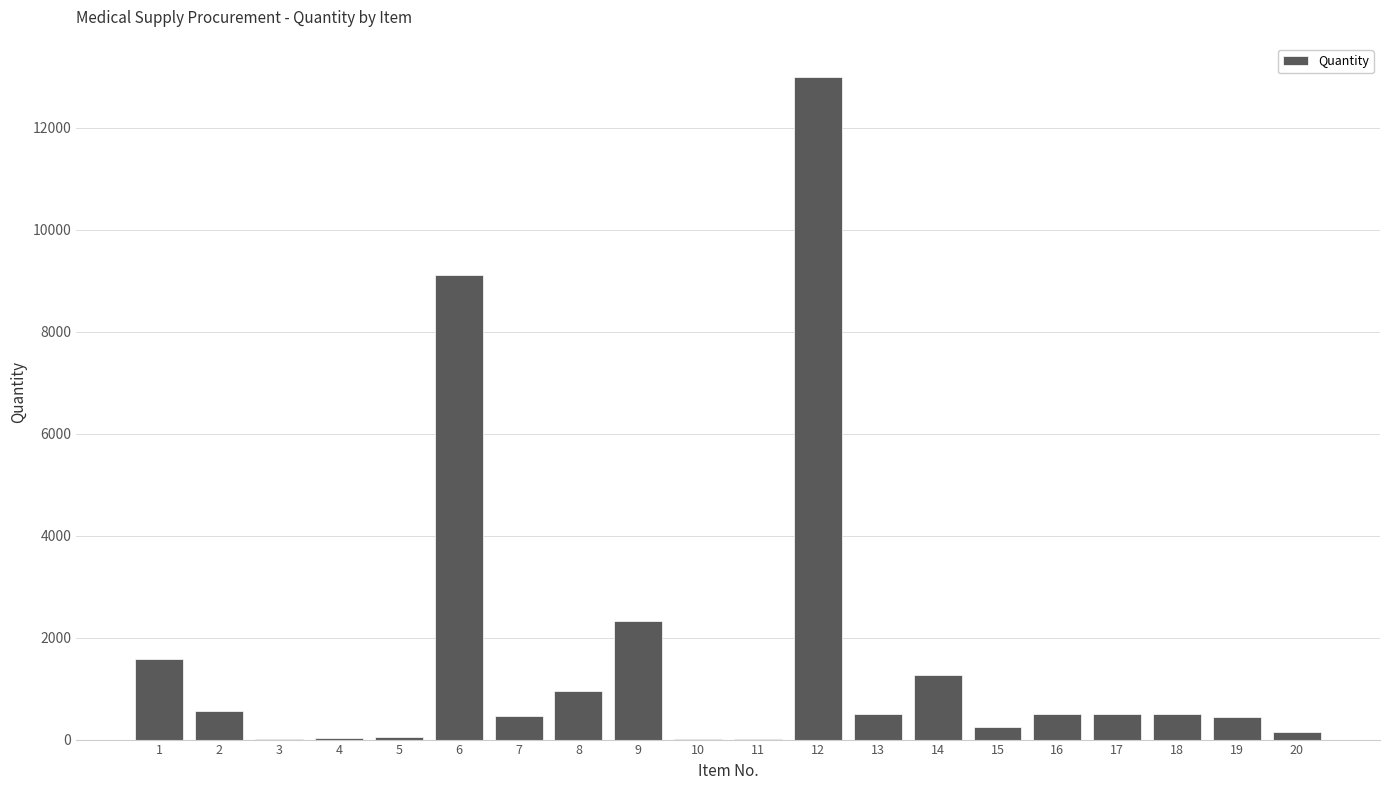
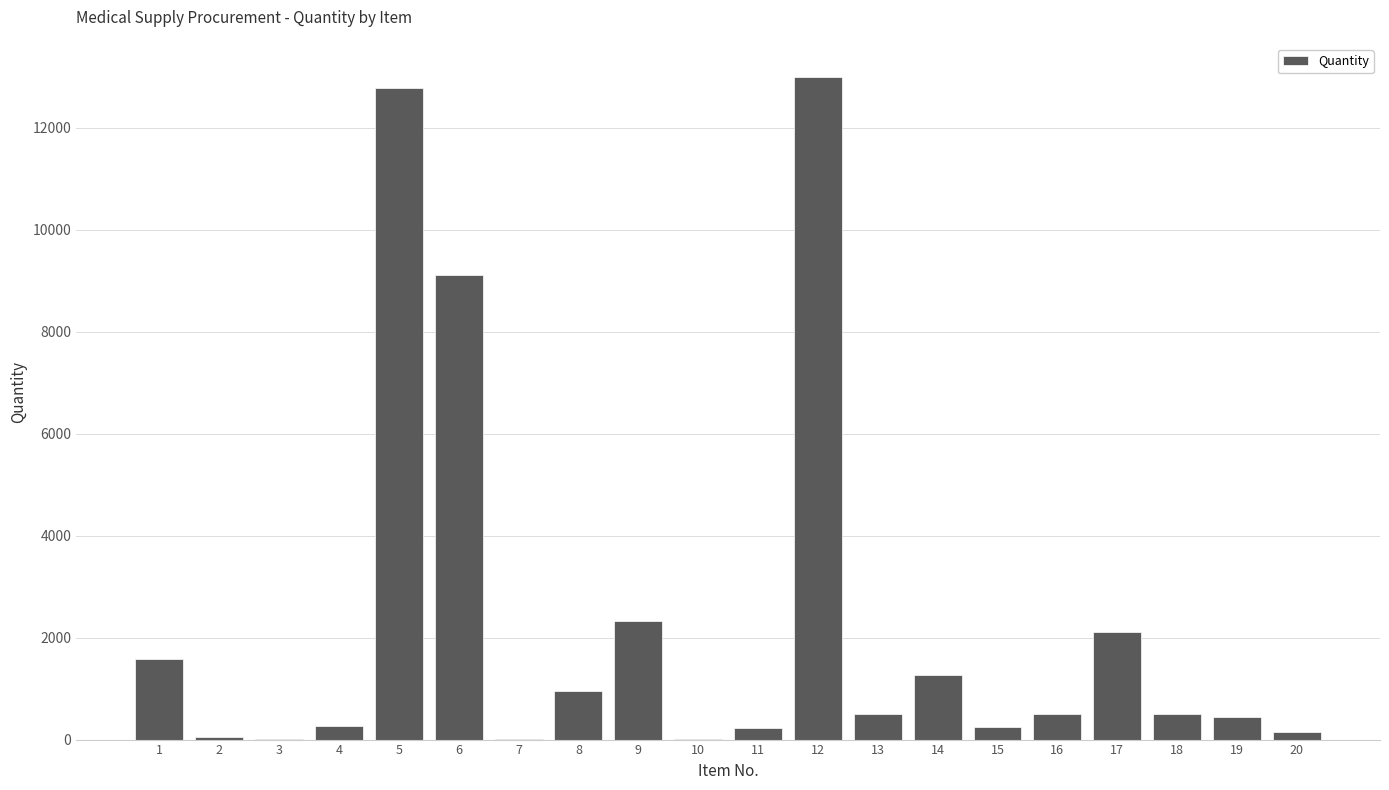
  {
    "1": 1600,
-   "2": 600,
-   "4": 0,
-   "5": 100,
+   "2": 100,
+   "4": 300,
+   "5": 12800,
    "6": 9100,
-   "7": 500,
+   "7": 0,
    "8": 1000,
    "9": 2300,
-   "11": 0,
+   "11": 200,
    "12": 13000,
    "13": 500,
    "14": 1300,
    "15": 200,
    "16": 500,
-   "17": 500,
+   "17": 2100,
    "18": 500,
    "19": 500,
    "20": 200
  }
